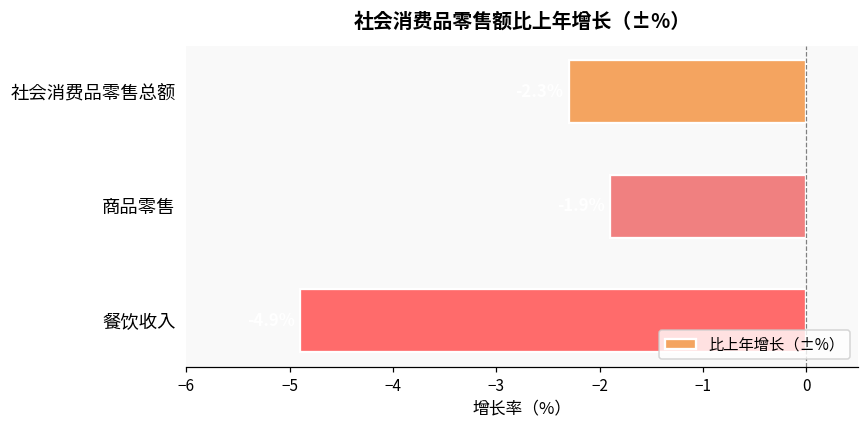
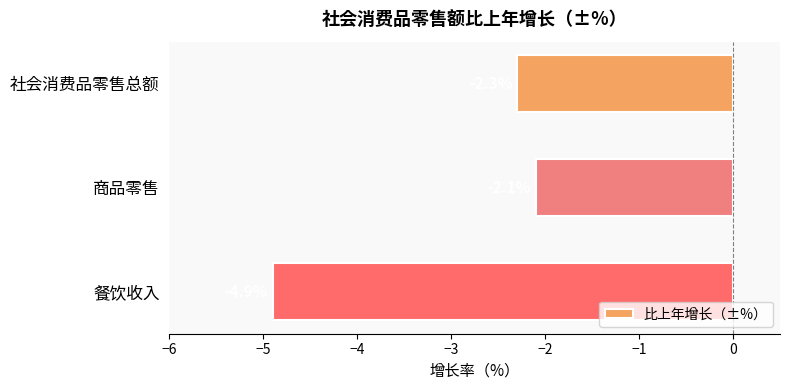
  {
    "社会消费品零售总额": -2.3,
-   "商品零售": -1.9,
+   "商品零售": -2.1,
    "餐饮收入": -4.9
  }
